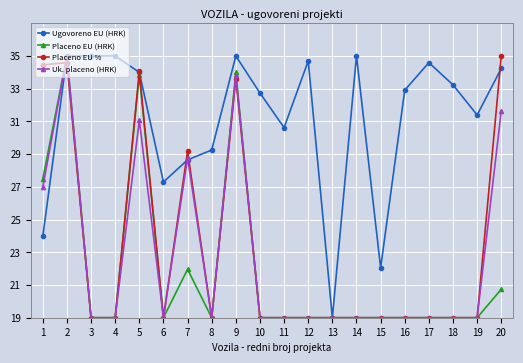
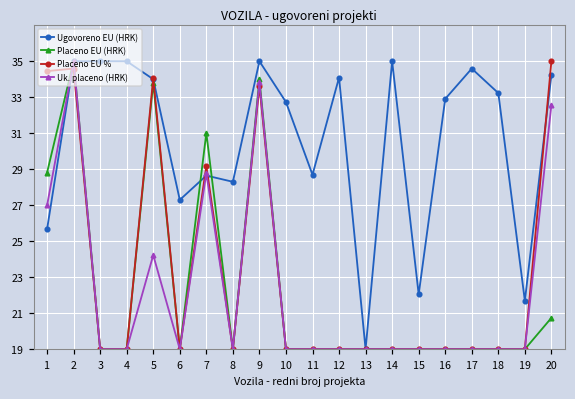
  {
    "Ugovoreno EU (HRK)": {
-     "1": 24.0,
+     "1": 25.7,
      "6": 27.3,
-     "8": 29.3,
+     "8": 28.3,
      "9": 35.0,
      "10": 32.7,
-     "11": 30.6,
-     "12": 34.7,
+     "11": 28.7,
+     "12": 34.1,
      "14": 35.0,
      "15": 22.0,
      "16": 32.9,
      "17": 34.6,
      "18": 33.2,
-     "19": 31.4,
+     "19": 21.7,
      "20": 34.2
    },
    "Placeno EU (HRK)": {
-     "1": 27.5,
+     "1": 28.8,
      "5": 33.8,
-     "7": 22.0,
+     "7": 31.0,
      "9": 34.0,
      "20": 20.7
    },
    "Placeno EU %": {
      "7": 29.2,
      "9": 33.6,
      "20": 35.0
    },
    "Uk. placeno (HRK)": {
      "1": 27.0,
-     "5": 31.1,
+     "5": 24.2,
      "9": 33.8,
-     "20": 31.6
+     "20": 32.6
    }
  }
